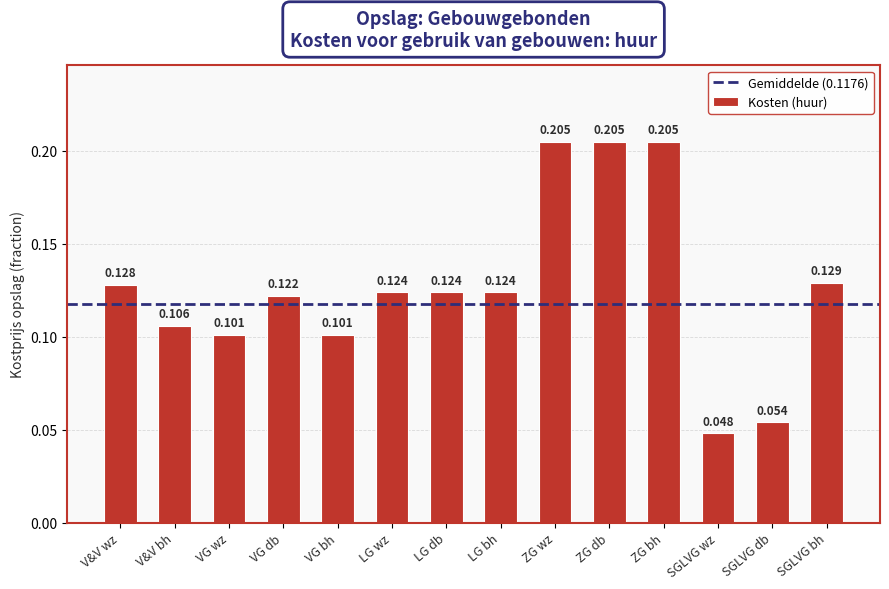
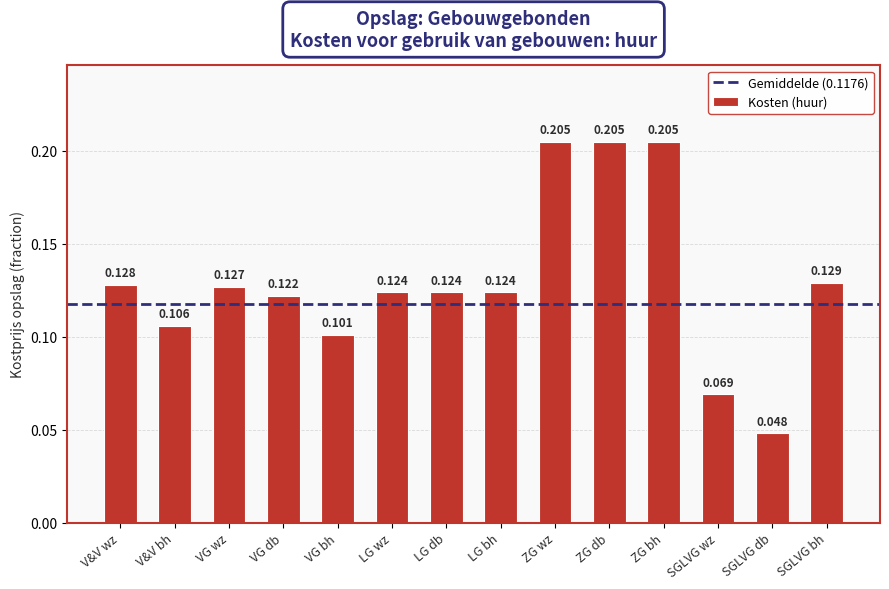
  {
    "V&V wz": 0.128,
    "V&V bh": 0.106,
-   "VG wz": 0.101,
+   "VG wz": 0.127,
    "VG db": 0.122,
    "VG bh": 0.101,
    "LG wz": 0.124,
    "LG db": 0.124,
    "LG bh": 0.124,
    "ZG wz": 0.205,
    "ZG db": 0.205,
    "ZG bh": 0.205,
-   "SGLVG wz": 0.048,
-   "SGLVG db": 0.054,
+   "SGLVG wz": 0.069,
+   "SGLVG db": 0.048,
    "SGLVG bh": 0.129
  }
